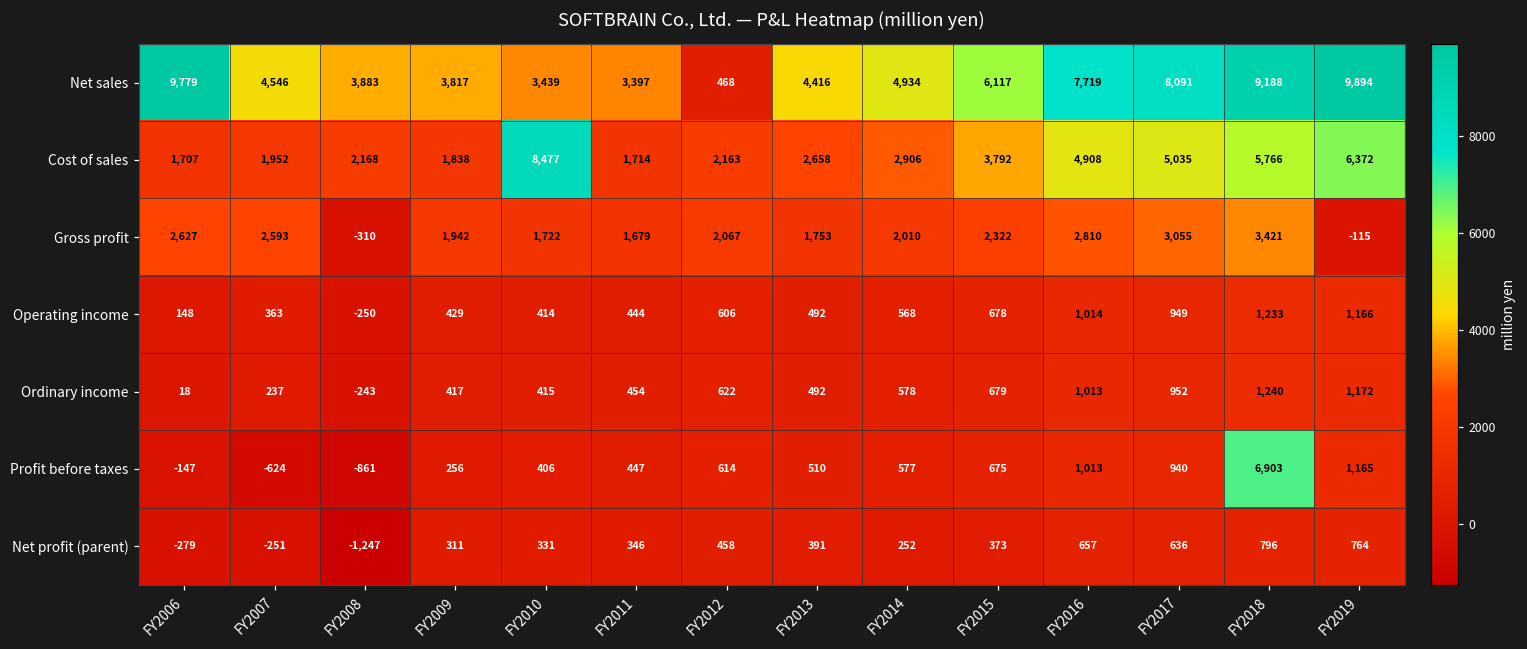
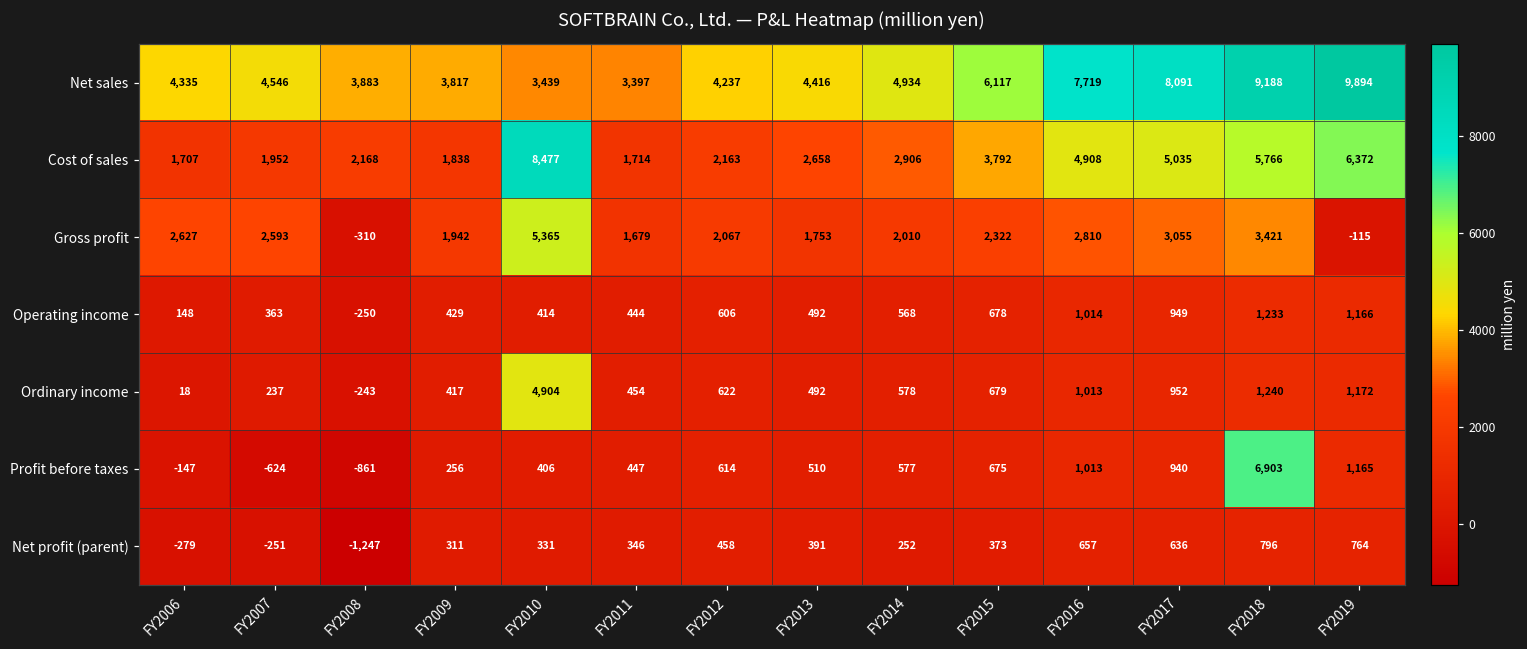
  {
    "Net sales": {
-     "FY2006": "9,779",
+     "FY2006": "4,335",
      "FY2007": "4,546",
      "FY2008": "3,883",
      "FY2009": "3,817",
      "FY2010": "3,439",
      "FY2011": "3,397",
-     "FY2012": "468",
+     "FY2012": "4,237",
      "FY2013": "4,416",
      "FY2014": "4,934",
      "FY2015": "6,117",
      "FY2016": "7,719",
      "FY2017": "8,091",
      "FY2018": "9,188",
      "FY2019": "9,894"
    },
    "Cost of sales": {
      "FY2006": "1,707",
      "FY2007": "1,952",
      "FY2008": "2,168",
      "FY2009": "1,838",
      "FY2010": "8,477",
      "FY2011": "1,714",
      "FY2012": "2,163",
      "FY2013": "2,658",
      "FY2014": "2,906",
      "FY2015": "3,792",
      "FY2016": "4,908",
      "FY2017": "5,035",
      "FY2018": "5,766",
      "FY2019": "6,372"
    },
    "Gross profit": {
      "FY2006": "2,627",
      "FY2007": "2,593",
      "FY2008": "-310",
      "FY2009": "1,942",
-     "FY2010": "1,722",
+     "FY2010": "5,365",
      "FY2011": "1,679",
      "FY2012": "2,067",
      "FY2013": "1,753",
      "FY2014": "2,010",
      "FY2015": "2,322",
      "FY2016": "2,810",
      "FY2017": "3,055",
      "FY2018": "3,421",
      "FY2019": "-115"
    },
    "Operating income": {
      "FY2006": "148",
      "FY2007": "363",
      "FY2008": "-250",
      "FY2009": "429",
      "FY2010": "414",
      "FY2011": "444",
      "FY2012": "606",
      "FY2013": "492",
      "FY2014": "568",
      "FY2015": "678",
      "FY2016": "1,014",
      "FY2017": "949",
      "FY2018": "1,233",
      "FY2019": "1,166"
    },
    "Ordinary income": {
      "FY2006": "18",
      "FY2007": "237",
      "FY2008": "-243",
      "FY2009": "417",
-     "FY2010": "415",
+     "FY2010": "4,904",
      "FY2011": "454",
      "FY2012": "622",
      "FY2013": "492",
      "FY2014": "578",
      "FY2015": "679",
      "FY2016": "1,013",
      "FY2017": "952",
      "FY2018": "1,240",
      "FY2019": "1,172"
    },
    "Profit before taxes": {
      "FY2006": "-147",
      "FY2007": "-624",
      "FY2008": "-861",
      "FY2009": "256",
      "FY2010": "406",
      "FY2011": "447",
      "FY2012": "614",
      "FY2013": "510",
      "FY2014": "577",
      "FY2015": "675",
      "FY2016": "1,013",
      "FY2017": "940",
      "FY2018": "6,903",
      "FY2019": "1,165"
    },
    "Net profit (parent)": {
      "FY2006": "-279",
      "FY2007": "-251",
      "FY2008": "-1,247",
      "FY2009": "311",
      "FY2010": "331",
      "FY2011": "346",
      "FY2012": "458",
      "FY2013": "391",
      "FY2014": "252",
      "FY2015": "373",
      "FY2016": "657",
      "FY2017": "636",
      "FY2018": "796",
      "FY2019": "764"
    }
  }
